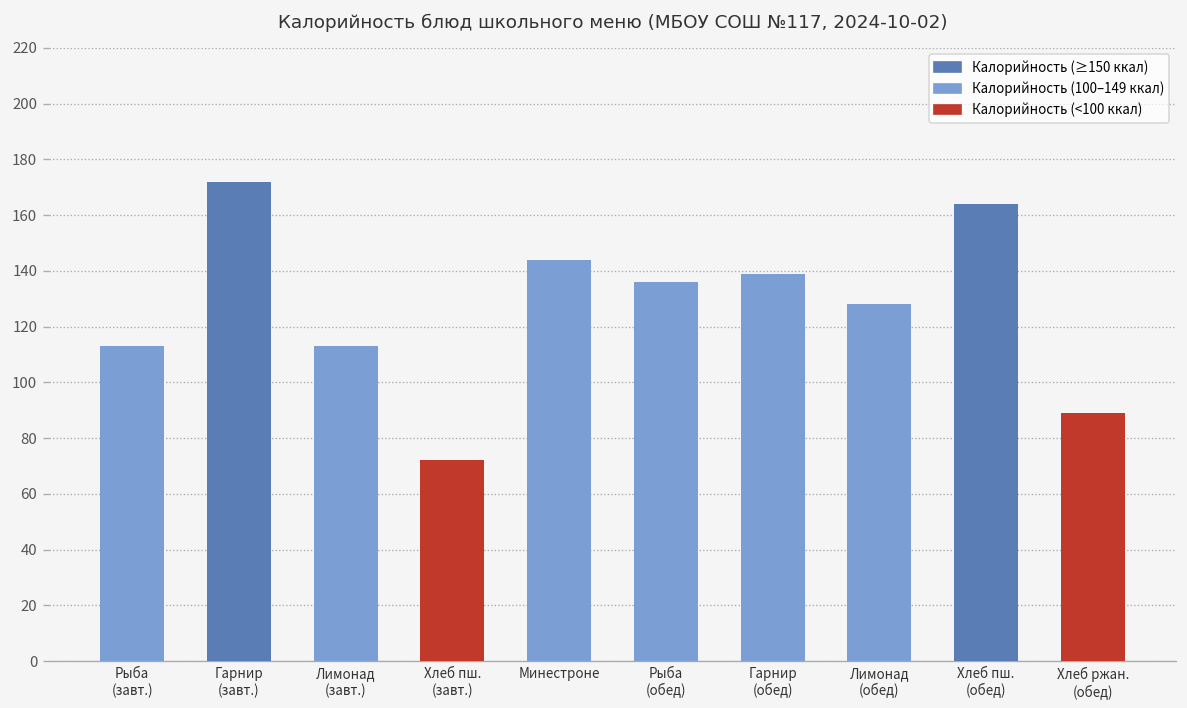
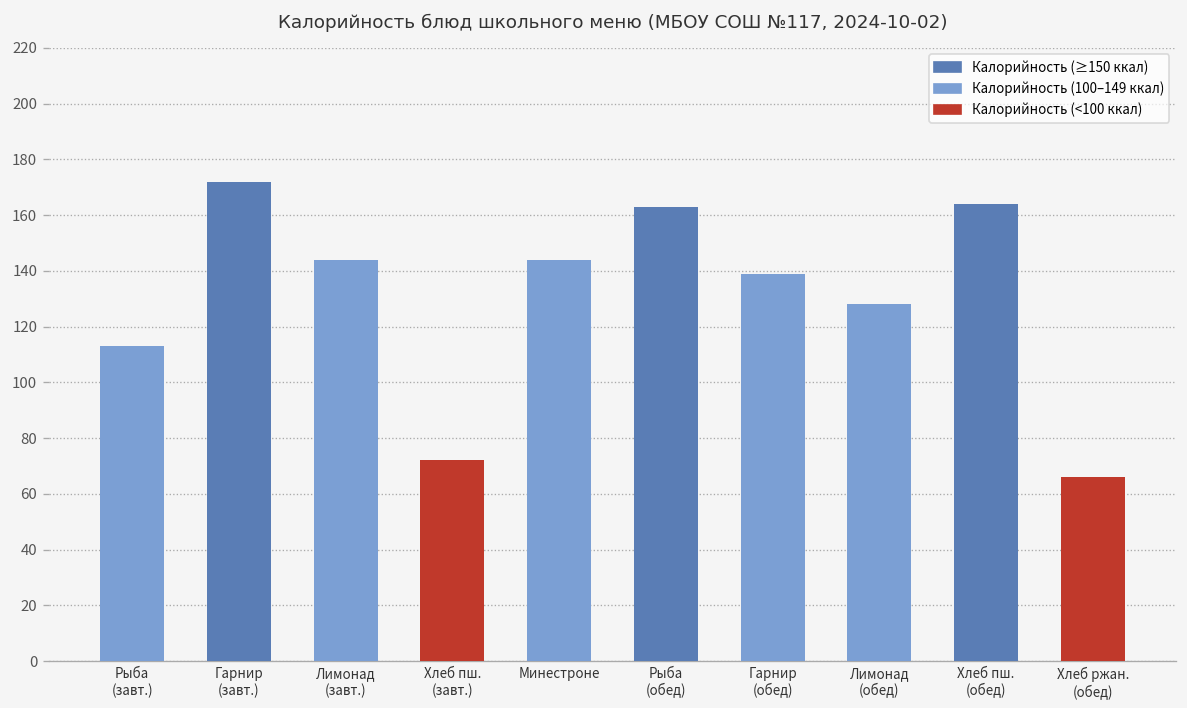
  {
    "Рыба (завт.)": 113,
    "Гарнир (завт.)": 172,
-   "Лимонад (завт.)": 113,
+   "Лимонад (завт.)": 144,
    "Хлеб пш. (завт.)": 72,
    "Минестроне": 144,
-   "Рыба (обед)": 136,
+   "Рыба (обед)": 163,
    "Гарнир (обед)": 139,
    "Лимонад (обед)": 128,
    "Хлеб пш. (обед)": 164,
-   "Хлеб ржан. (обед)": 89
+   "Хлеб ржан. (обед)": 66
  }
